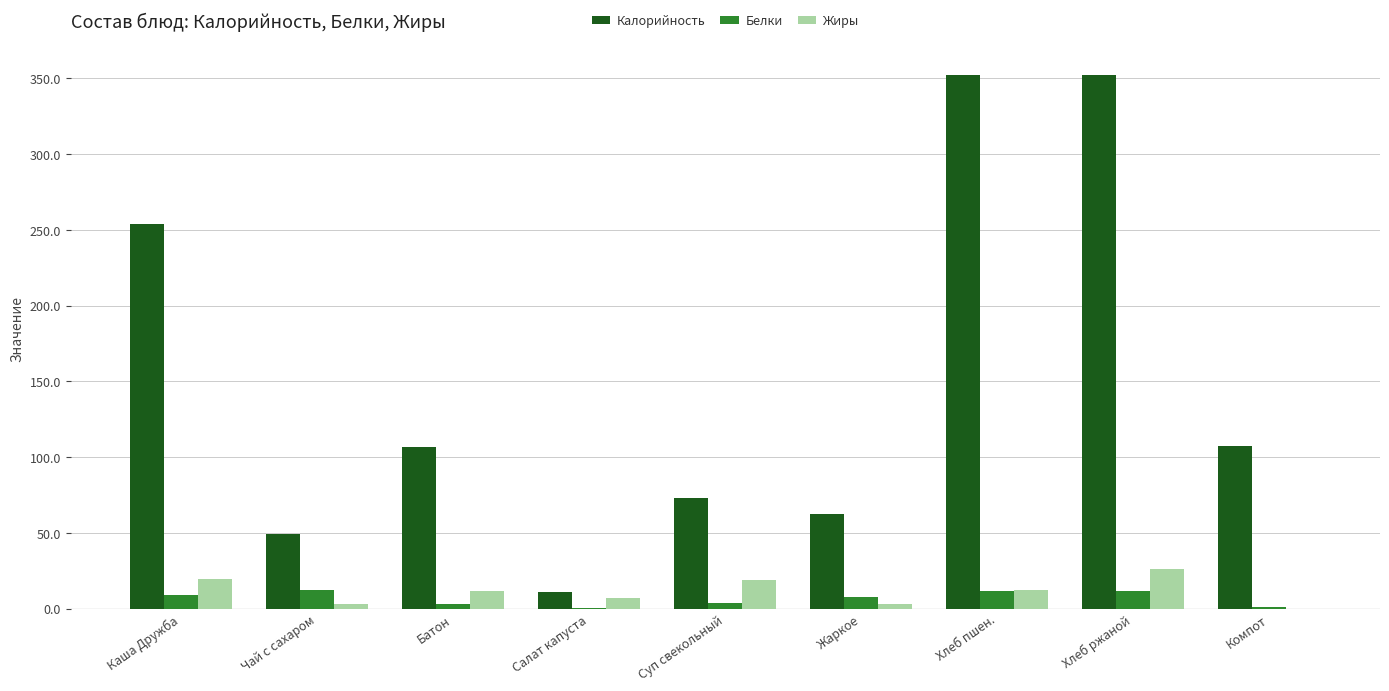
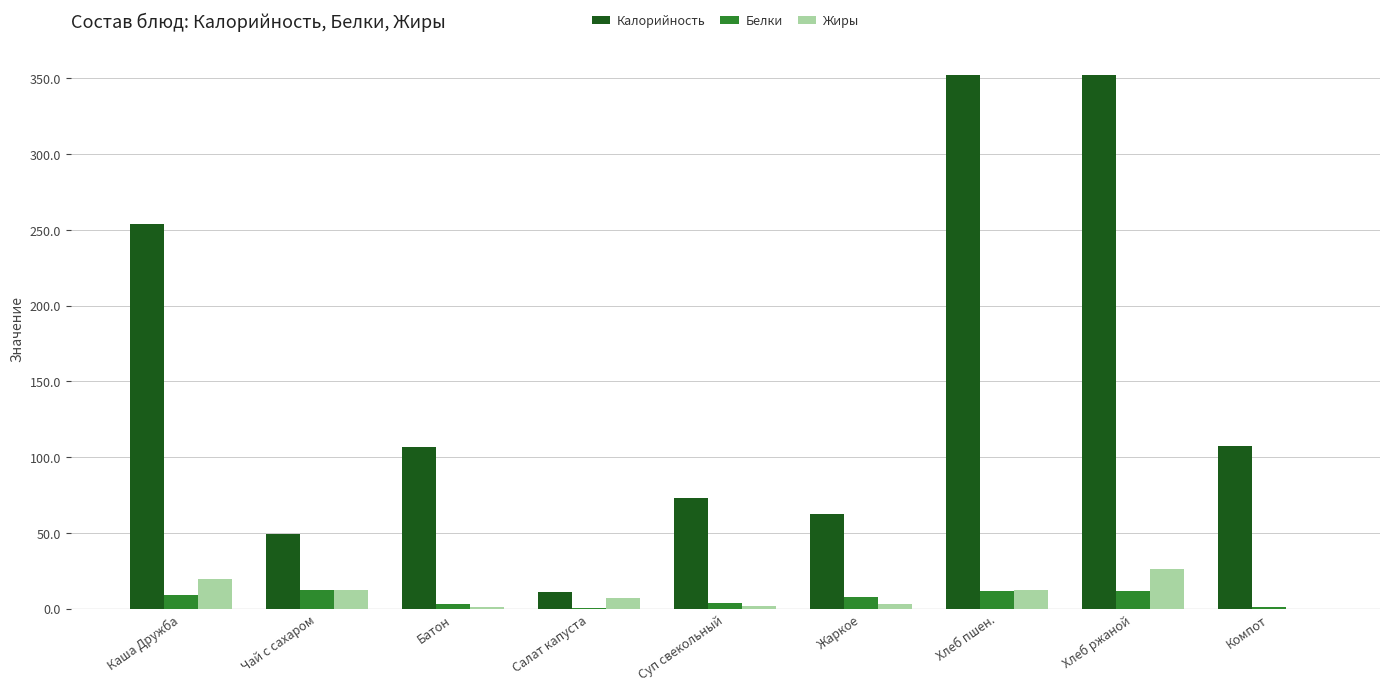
  {
    "Жиры": {
      "Каша Дружба": 20,
-     "Чай с сахаром": 3,
-     "Батон": 12,
+     "Чай с сахаром": 12,
+     "Батон": 1,
      "Салат капуста": 7,
-     "Суп свекольный": 19,
+     "Суп свекольный": 2,
      "Жаркое": 3,
      "Хлеб пшен.": 12,
      "Хлеб ржаной": 26,
      "Компот": 0
    }
  }
